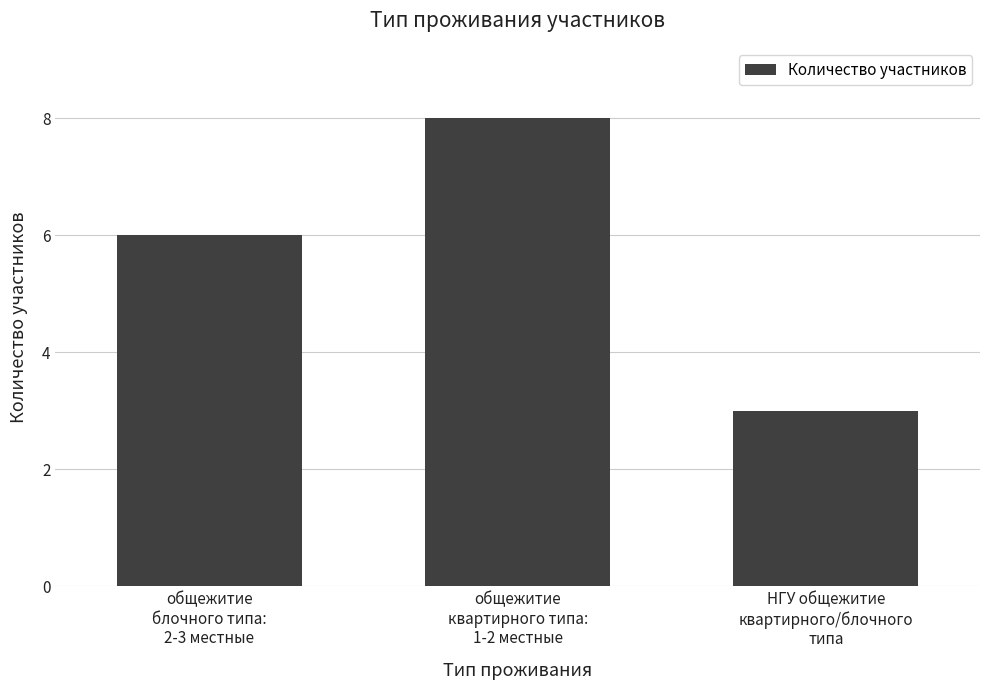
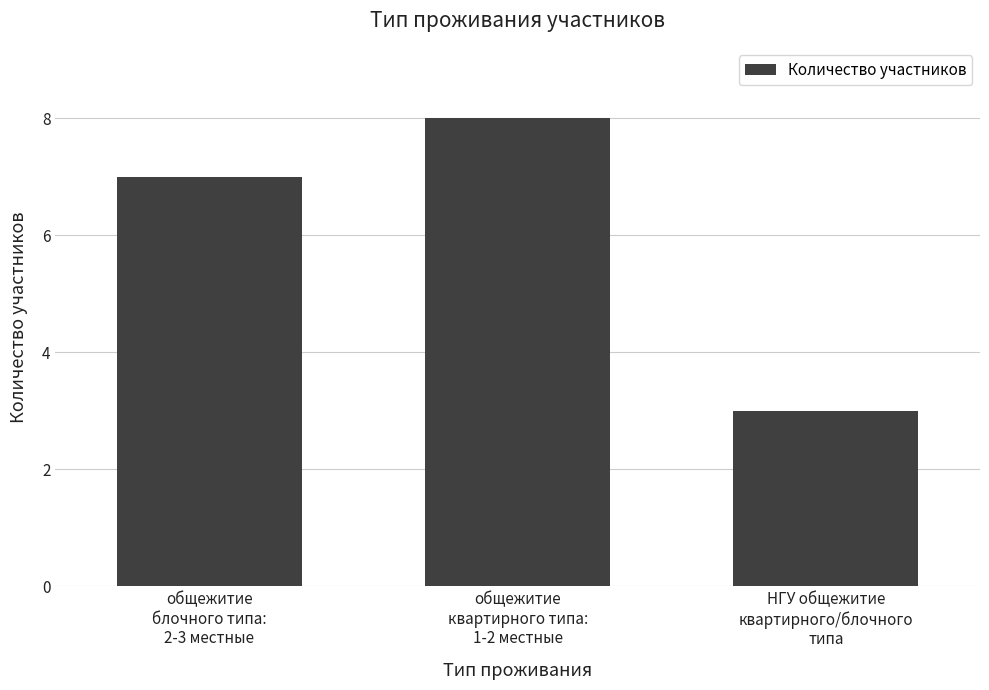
  {
-   "общежитие блочного типа: 2-3 местные": 6,
+   "общежитие блочного типа: 2-3 местные": 7,
    "общежитие квартирного типа: 1-2 местные": 8,
    "НГУ общежитие квартирного/блочного типа": 3
  }
